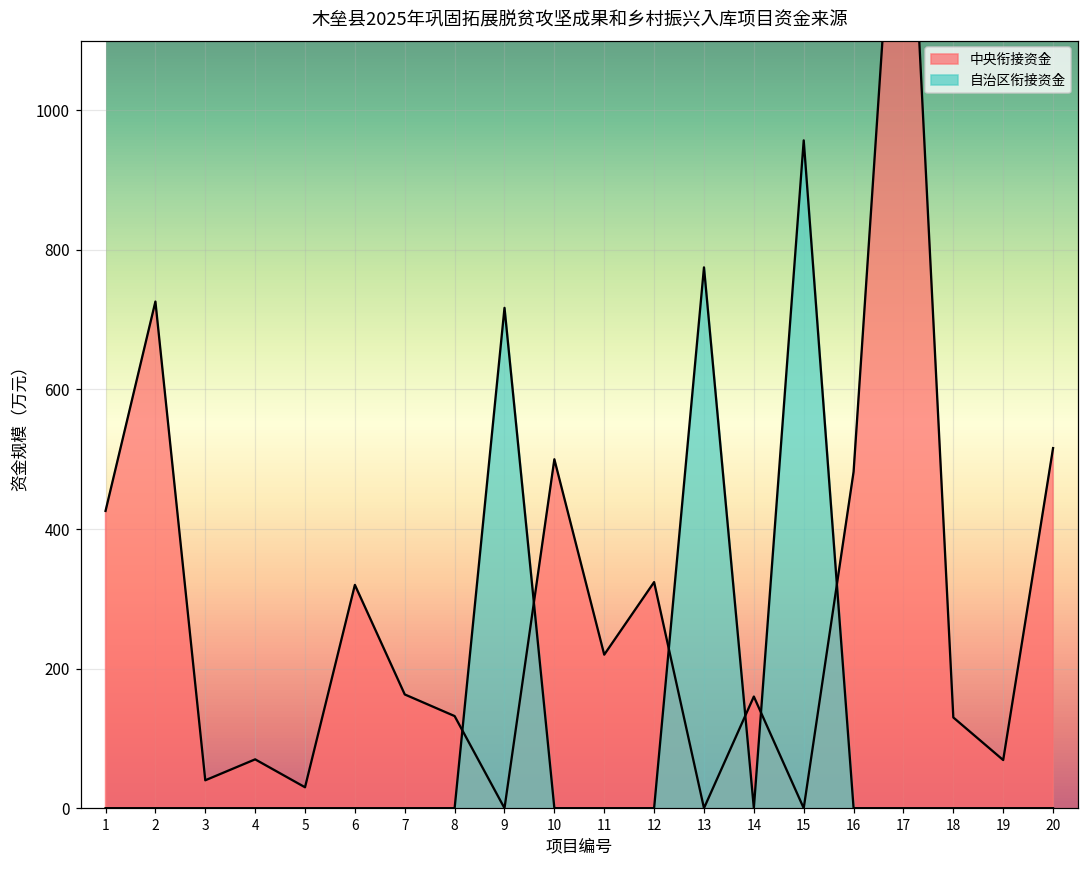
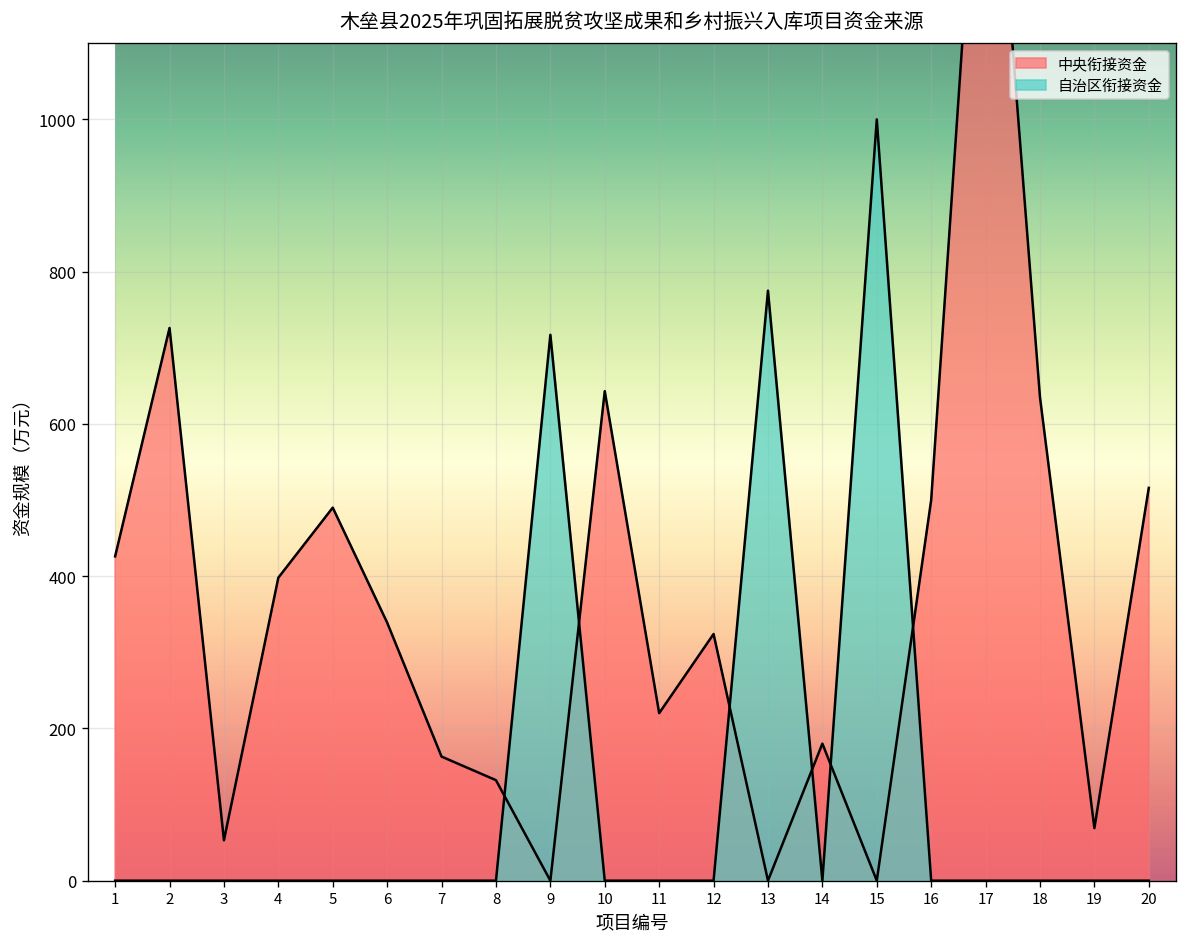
  {
    "中央衔接资金": {
      "1": 430,
      "2": 730,
-     "3": 40,
-     "4": 70,
-     "5": 30,
-     "6": 320,
+     "3": 50,
+     "4": 400,
+     "5": 490,
+     "6": 340,
      "7": 160,
      "8": 130,
      "9": 0,
-     "10": 500,
+     "10": 640,
      "11": 220,
      "12": 320,
      "13": 0,
-     "14": 160,
+     "14": 180,
      "15": 0,
-     "16": 480,
-     "18": 130,
+     "16": 500,
+     "18": 640,
      "19": 70,
      "20": 520
    },
    "自治区衔接资金": {
      "1": 0,
      "2": 0,
      "3": 0,
      "4": 0,
      "5": 0,
      "6": 0,
      "7": 0,
      "8": 0,
      "9": 720,
      "10": 0,
      "11": 0,
      "12": 0,
      "13": 780,
      "14": 0,
-     "15": 960,
+     "15": 1000,
      "16": 0,
      "17": 0,
      "18": 0,
      "19": 0,
      "20": 0
    }
  }
